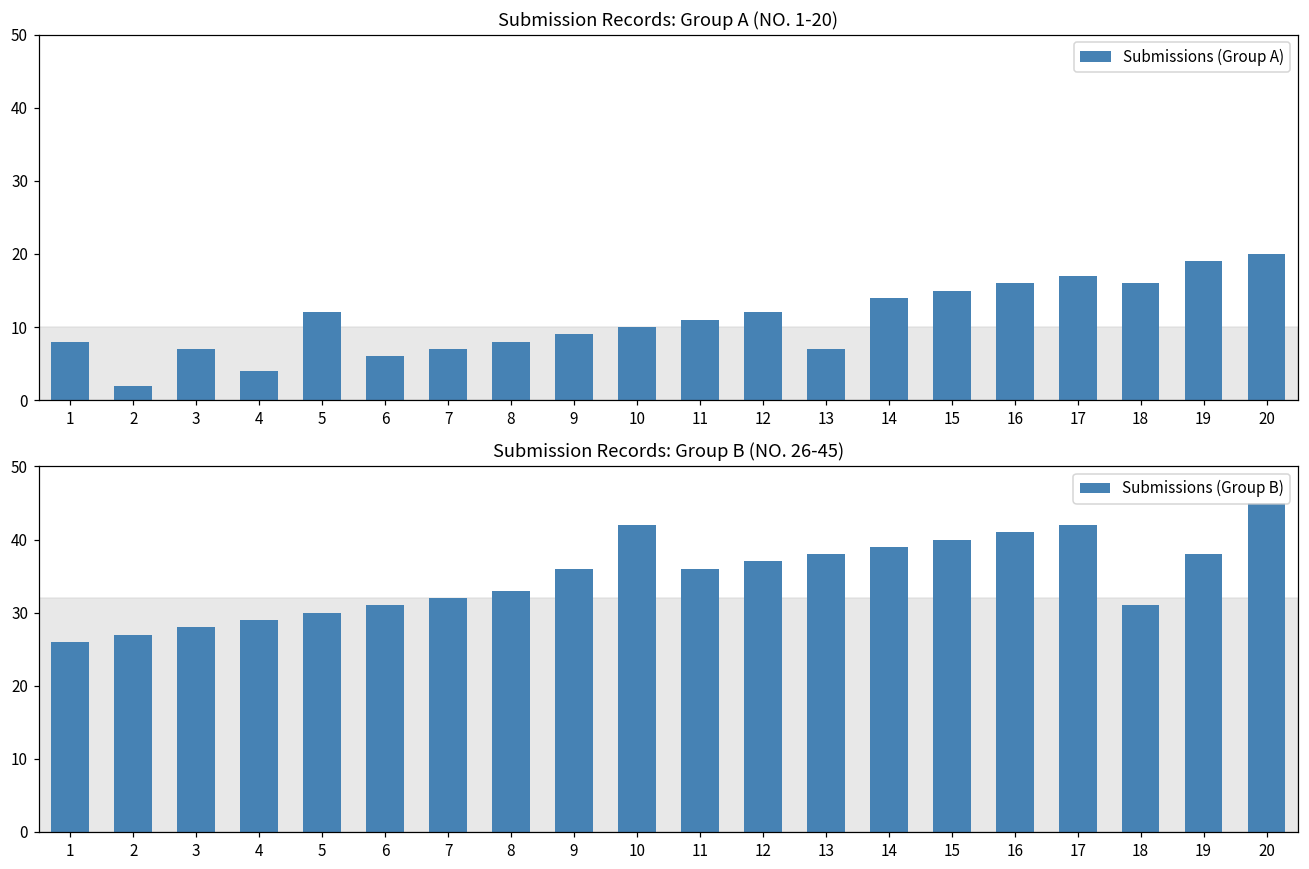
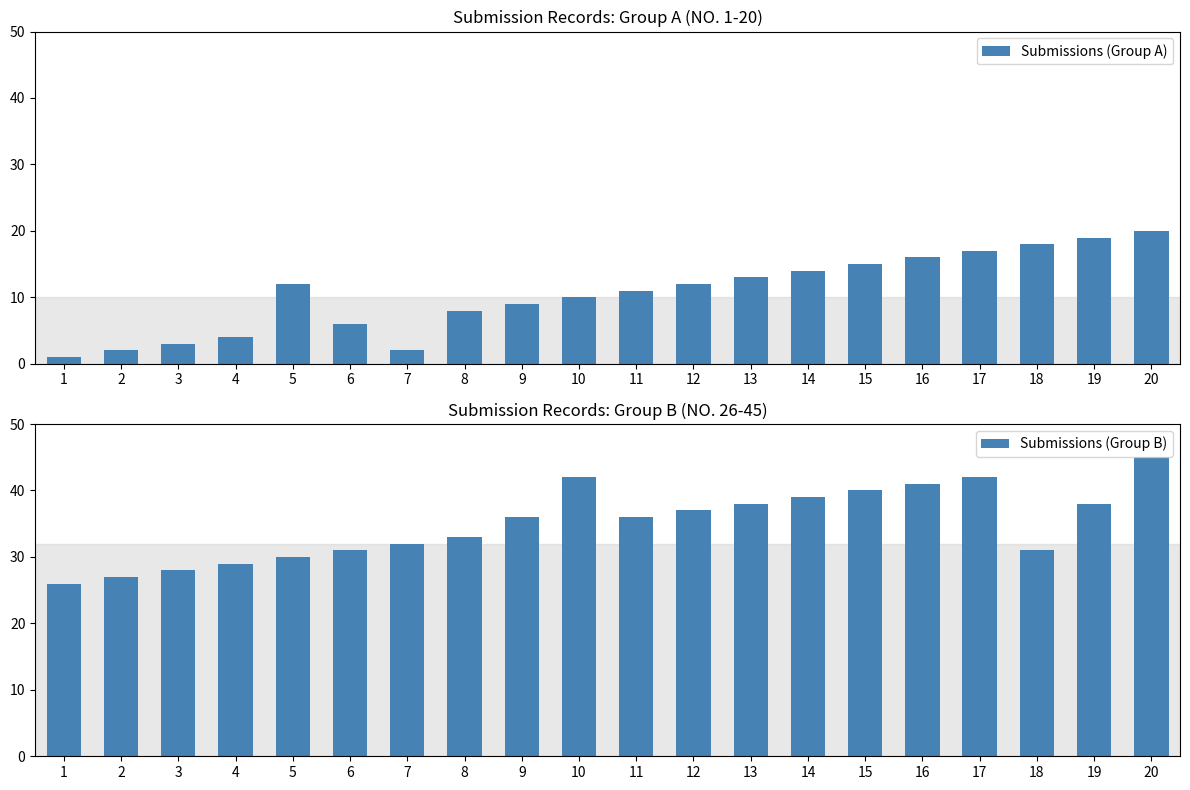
  {
    "Submission Records: Group A (NO. 1-20)": {
-     "1": 8,
+     "1": 1,
      "2": 2,
-     "3": 7,
+     "3": 3,
      "4": 4,
      "5": 12,
      "6": 6,
-     "7": 7,
+     "7": 2,
      "8": 8,
      "9": 9,
      "10": 10,
      "11": 11,
      "12": 12,
-     "13": 7,
+     "13": 13,
      "14": 14,
      "15": 15,
      "16": 16,
      "17": 17,
-     "18": 16,
+     "18": 18,
      "19": 19,
      "20": 20
    },
    "Submission Records: Group B (NO. 26-45)": {
      "1": 26,
      "2": 27,
      "3": 28,
      "4": 29,
      "5": 30,
      "6": 31,
      "7": 32,
      "8": 33,
      "9": 36,
      "10": 42,
      "11": 36,
      "12": 37,
      "13": 38,
      "14": 39,
      "15": 40,
      "16": 41,
      "17": 42,
      "18": 31,
      "19": 38,
      "20": 45
    }
  }
